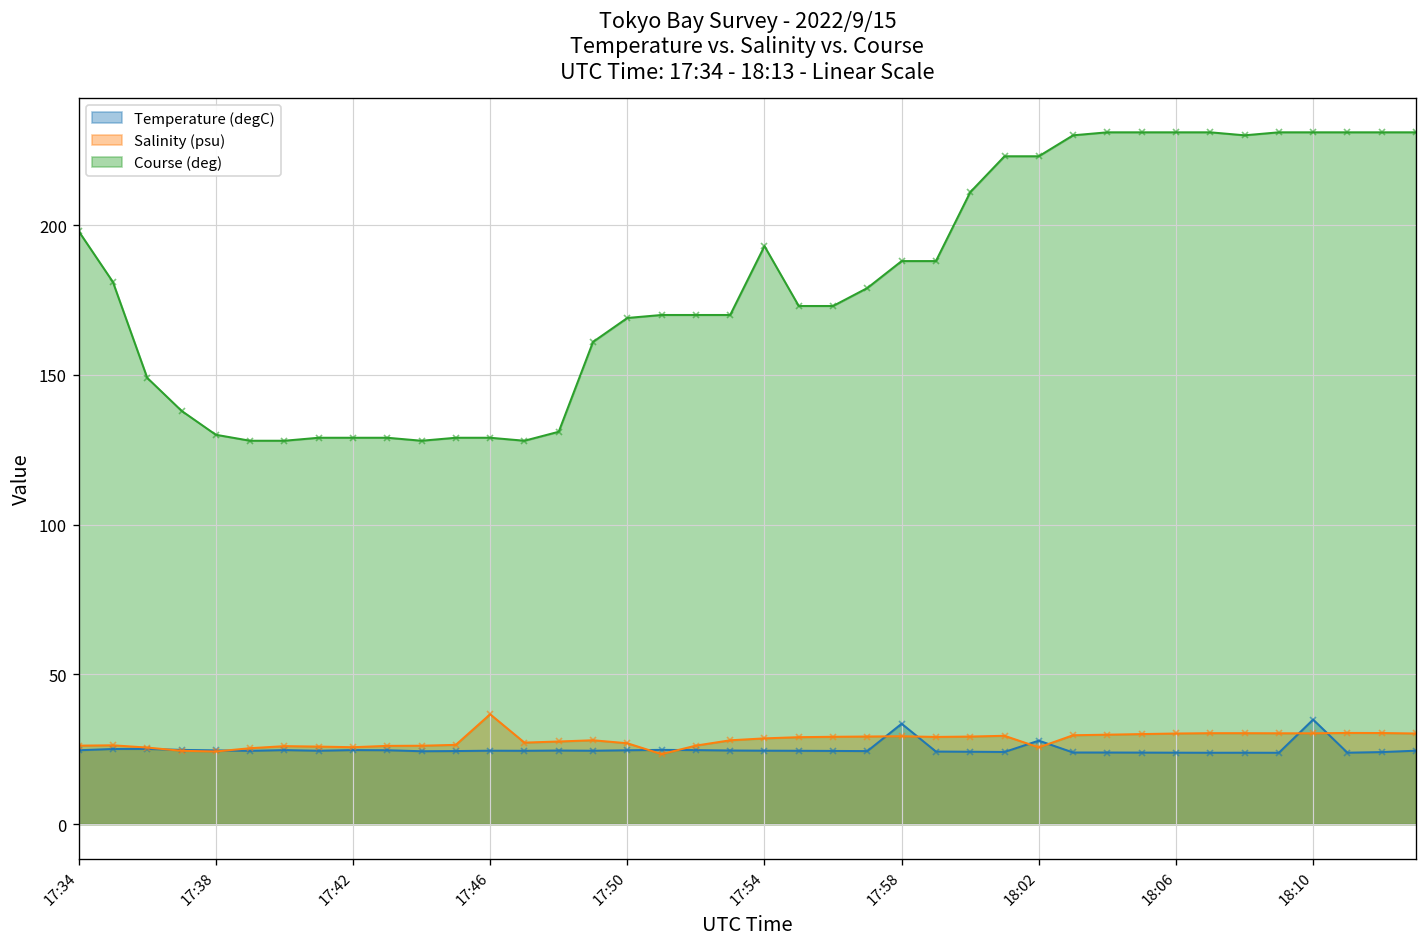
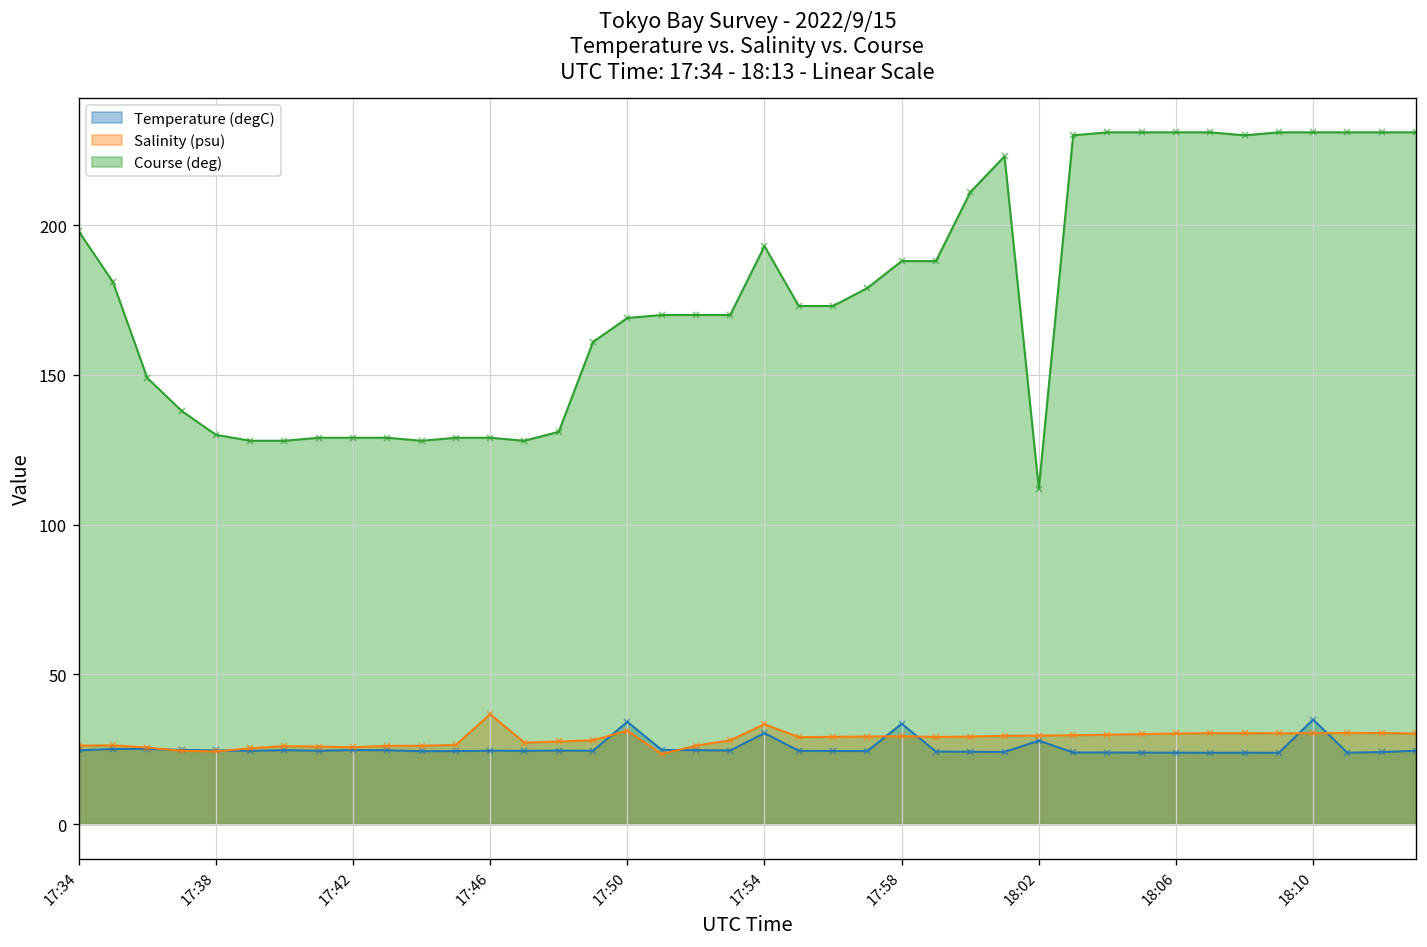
  {
    "Temperature (degC)": {
      "17:34": 25,
      "17:46": 24,
-     "17:50": 25,
-     "17:54": 24,
+     "17:50": 34,
+     "17:54": 30,
      "17:58": 34,
      "18:02": 28,
      "18:06": 24,
      "18:10": 35
    },
    "Salinity (psu)": {
      "17:34": 26,
      "17:46": 37,
-     "17:50": 27,
-     "17:54": 29,
+     "17:50": 31,
+     "17:54": 33,
      "17:58": 29,
-     "18:02": 26,
+     "18:02": 30,
      "18:06": 30,
      "18:10": 30
    },
    "Course (deg)": {
      "17:34": 198,
      "17:38": 130,
      "17:42": 129,
      "17:46": 129,
      "17:50": 169,
      "17:54": 193,
      "17:58": 188,
-     "18:02": 223,
+     "18:02": 112,
      "18:06": 231,
      "18:10": 231
    }
  }
